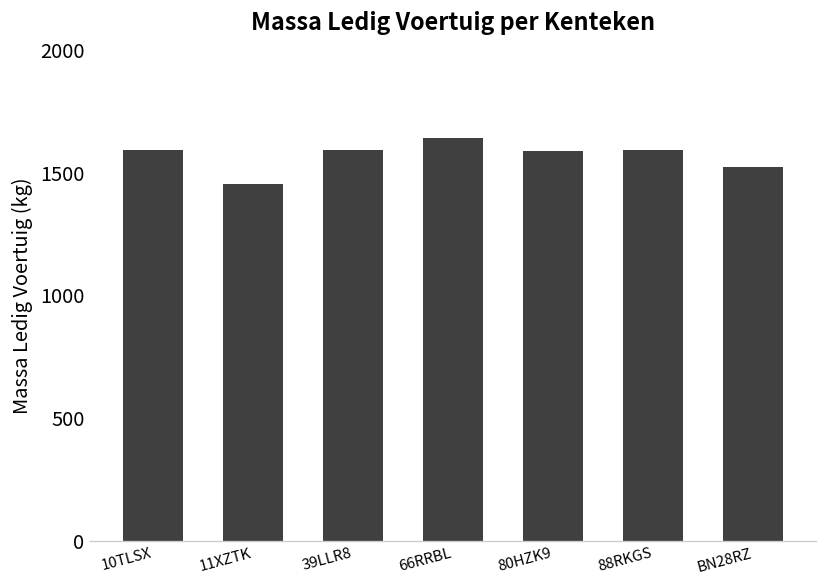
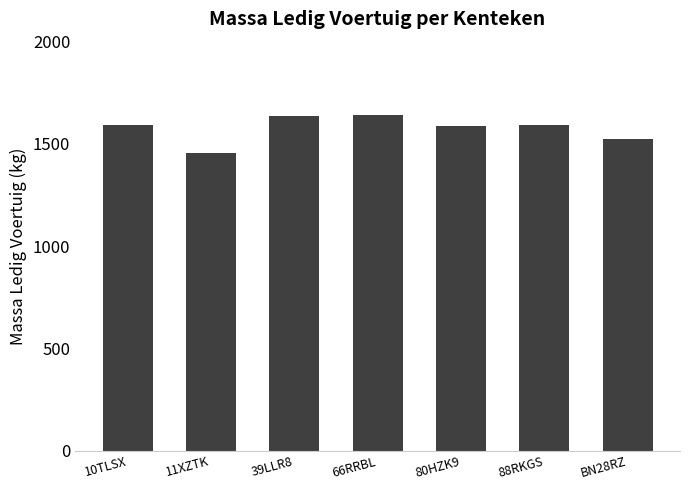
  {
    "10TLSX": 1590,
    "11XZTK": 1450,
-   "39LLR8": 1590,
+   "39LLR8": 1640,
    "66RRBL": 1640,
    "80HZK9": 1590,
    "88RKGS": 1590,
    "BN28RZ": 1520
  }
